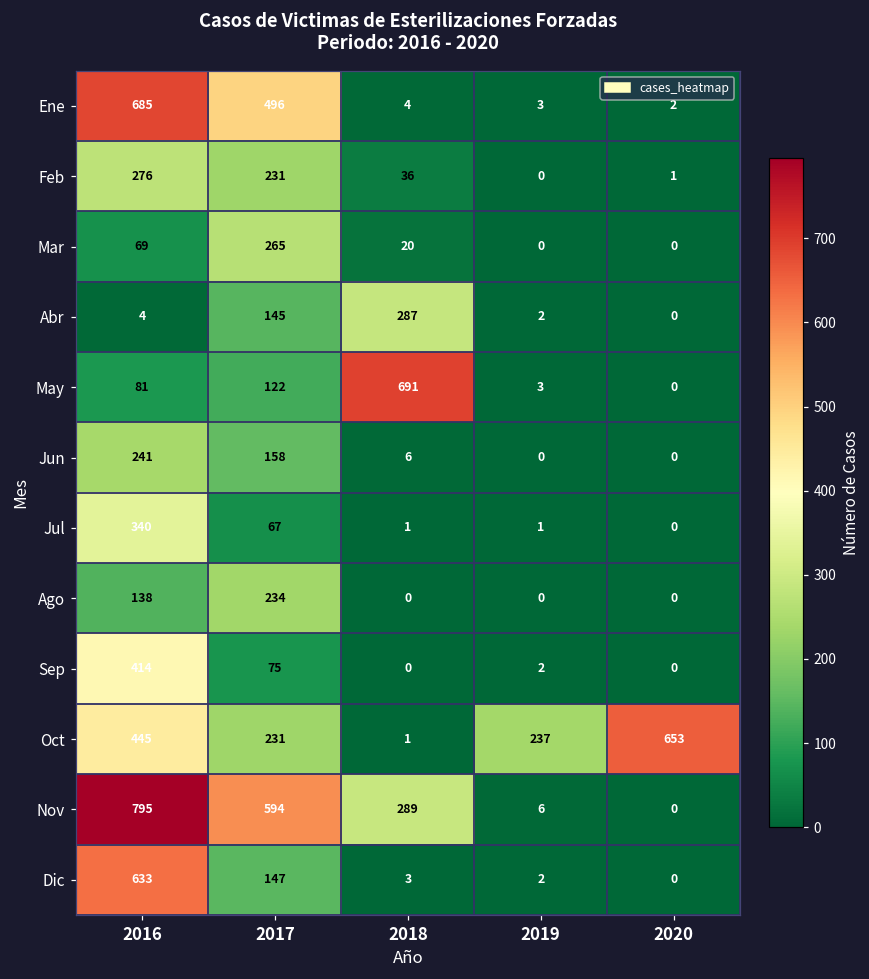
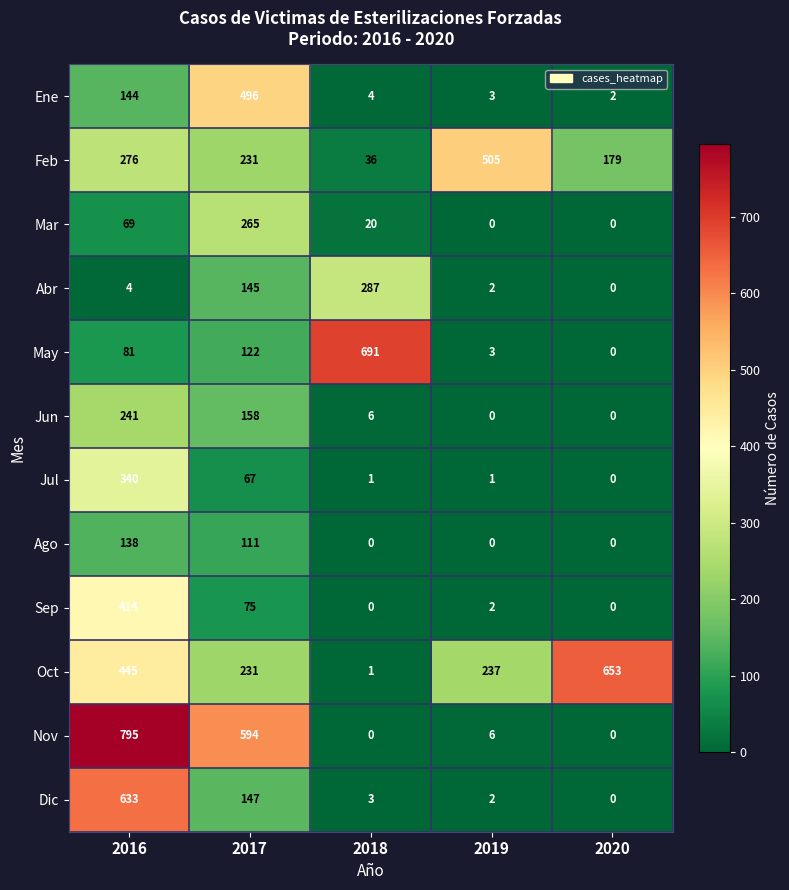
  {
    "Ene": {
-     "2016": 685,
+     "2016": 144,
      "2017": 496,
      "2018": 4,
      "2019": 3,
      "2020": 2
    },
    "Feb": {
      "2016": 276,
      "2017": 231,
      "2018": 36,
-     "2019": 0,
-     "2020": 1
+     "2019": 505,
+     "2020": 179
    },
    "Mar": {
      "2016": 69,
      "2017": 265,
      "2018": 20,
      "2019": 0,
      "2020": 0
    },
    "Abr": {
      "2016": 4,
      "2017": 145,
      "2018": 287,
      "2019": 2,
      "2020": 0
    },
    "May": {
      "2016": 81,
      "2017": 122,
      "2018": 691,
      "2019": 3,
      "2020": 0
    },
    "Jun": {
      "2016": 241,
      "2017": 158,
      "2018": 6,
      "2019": 0,
      "2020": 0
    },
    "Jul": {
      "2016": 340,
      "2017": 67,
      "2018": 1,
      "2019": 1,
      "2020": 0
    },
    "Ago": {
      "2016": 138,
-     "2017": 234,
+     "2017": 111,
      "2018": 0,
      "2019": 0,
      "2020": 0
    },
    "Sep": {
      "2016": 414,
      "2017": 75,
      "2018": 0,
      "2019": 2,
      "2020": 0
    },
    "Oct": {
      "2016": 445,
      "2017": 231,
      "2018": 1,
      "2019": 237,
      "2020": 653
    },
    "Nov": {
      "2016": 795,
      "2017": 594,
-     "2018": 289,
+     "2018": 0,
      "2019": 6,
      "2020": 0
    },
    "Dic": {
      "2016": 633,
      "2017": 147,
      "2018": 3,
      "2019": 2,
      "2020": 0
    }
  }
